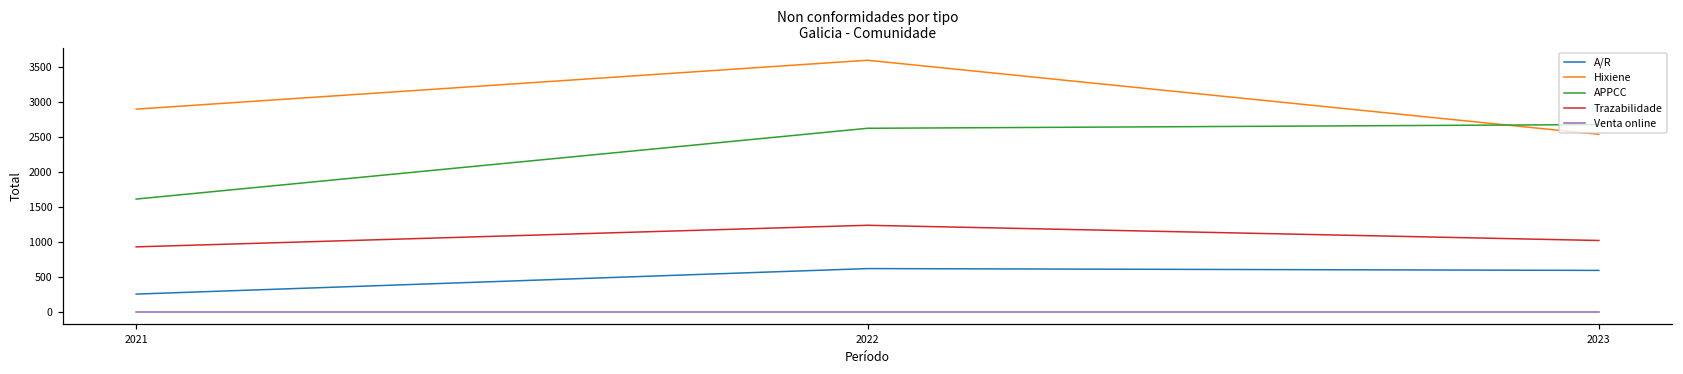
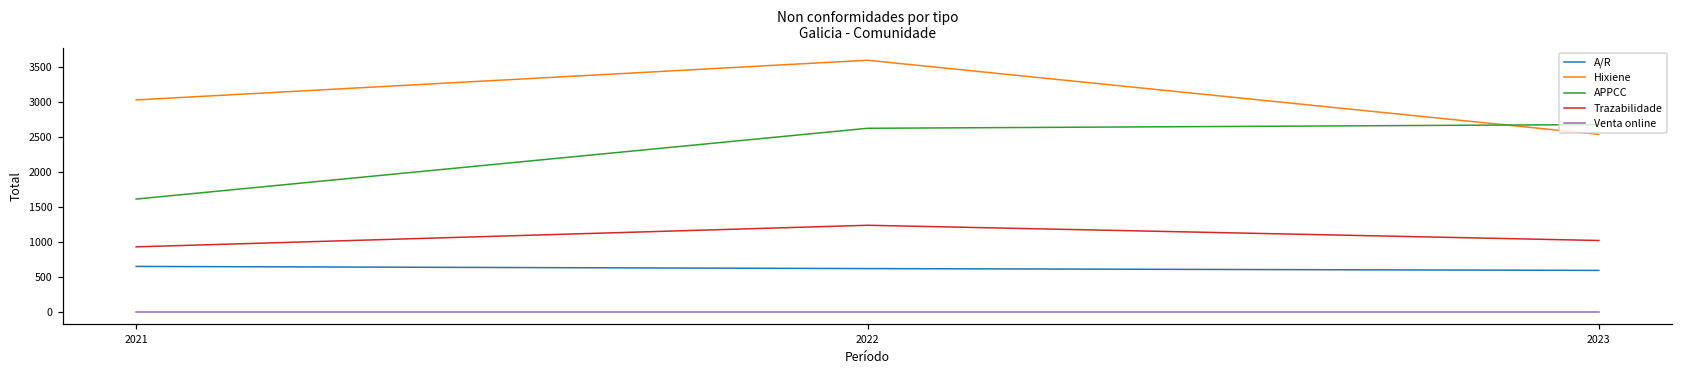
  {
    "A/R": {
-     "2021": 300,
+     "2021": 600,
      "2022": 600,
      "2023": 600
    },
    "Hixiene": {
-     "2021": 2900,
+     "2021": 3000,
      "2022": 3600
    },
    "APPCC": {
      "2021": 1600,
      "2022": 2600
    },
    "Trazabilidade": {
      "2021": 900,
      "2022": 1200,
      "2023": 1000
    },
    "Venta online": {
      "2021": 0,
      "2022": 0,
      "2023": 0
    }
  }
